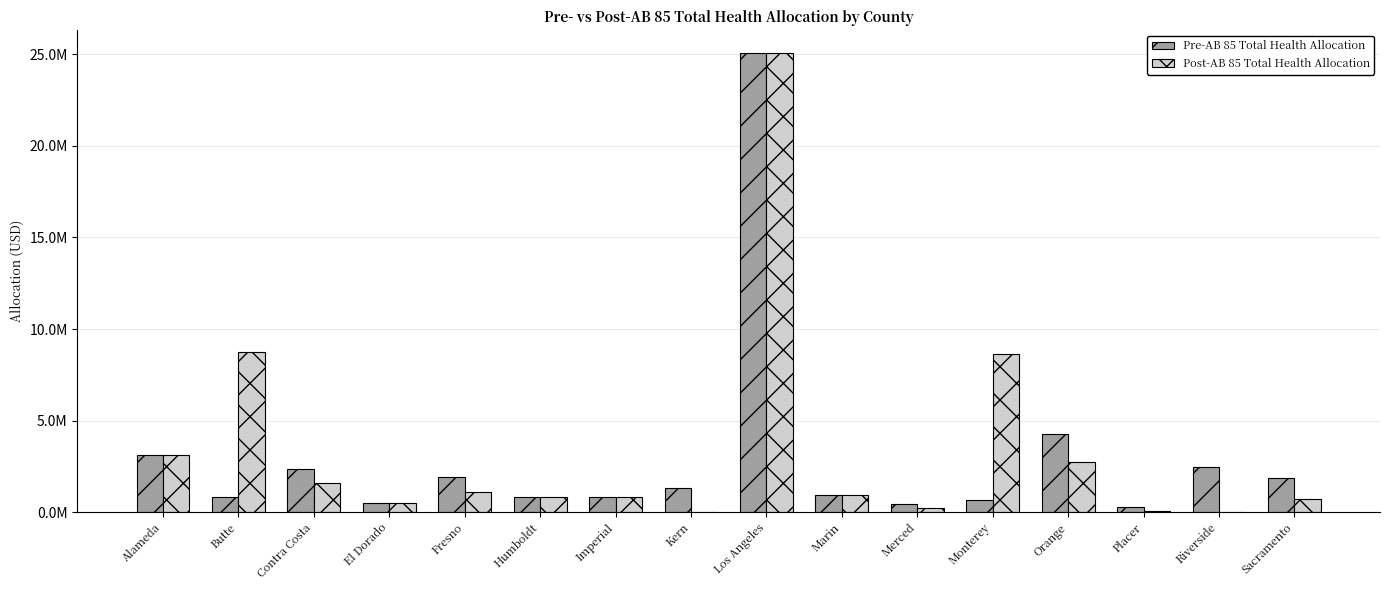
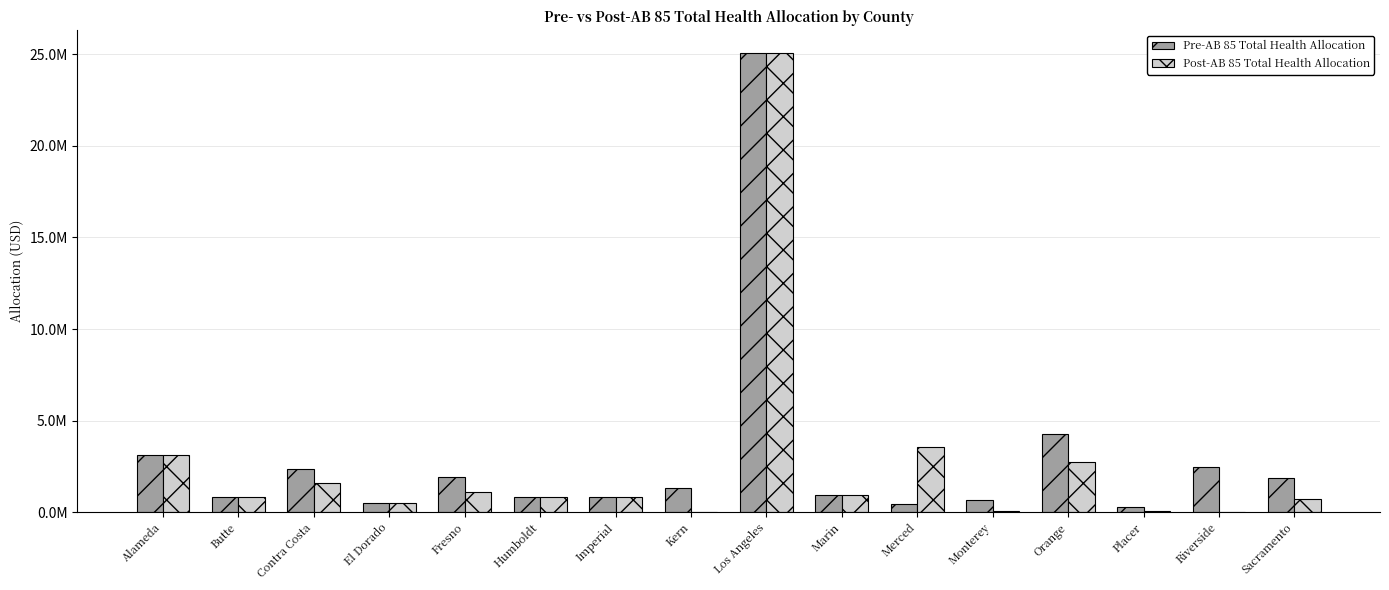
  {
    "Pre-AB 85 Total Health Allocation": {
      "Alameda": 3100000,
      "Butte": 800000,
      "Contra Costa": 2300000,
      "El Dorado": 500000,
      "Fresno": 1900000,
      "Humboldt": 800000,
      "Imperial": 800000,
      "Kern": 1300000,
      "Los Angeles": 25100000,
      "Marin": 1000000,
      "Merced": 400000,
      "Monterey": 600000,
      "Orange": 4300000,
      "Placer": 300000,
      "Riverside": 2500000,
      "Sacramento": 1900000
    },
    "Post-AB 85 Total Health Allocation": {
      "Alameda": 3100000,
-     "Butte": 8800000,
+     "Butte": 800000,
      "Contra Costa": 1600000,
      "El Dorado": 500000,
      "Fresno": 1100000,
      "Humboldt": 800000,
      "Imperial": 800000,
      "Kern": 0,
      "Los Angeles": 25100000,
      "Marin": 1000000,
-     "Merced": 200000,
-     "Monterey": 8600000,
+     "Merced": 3600000,
+     "Monterey": 100000,
      "Orange": 2800000,
      "Riverside": 0,
      "Sacramento": 700000
    }
  }
